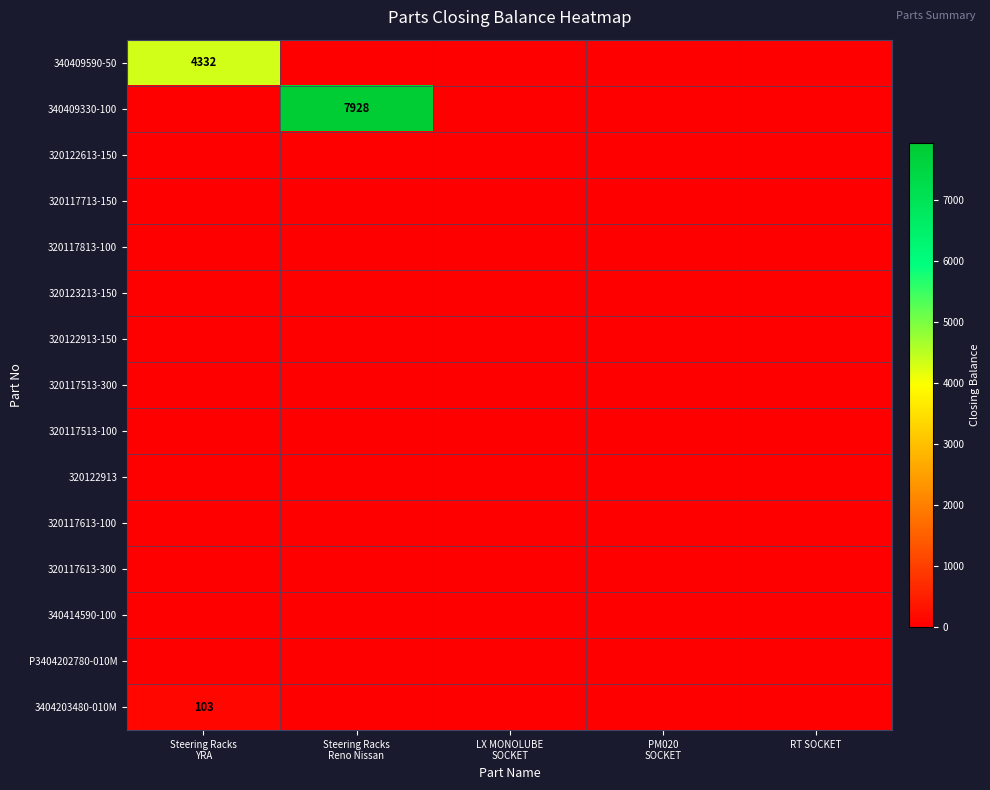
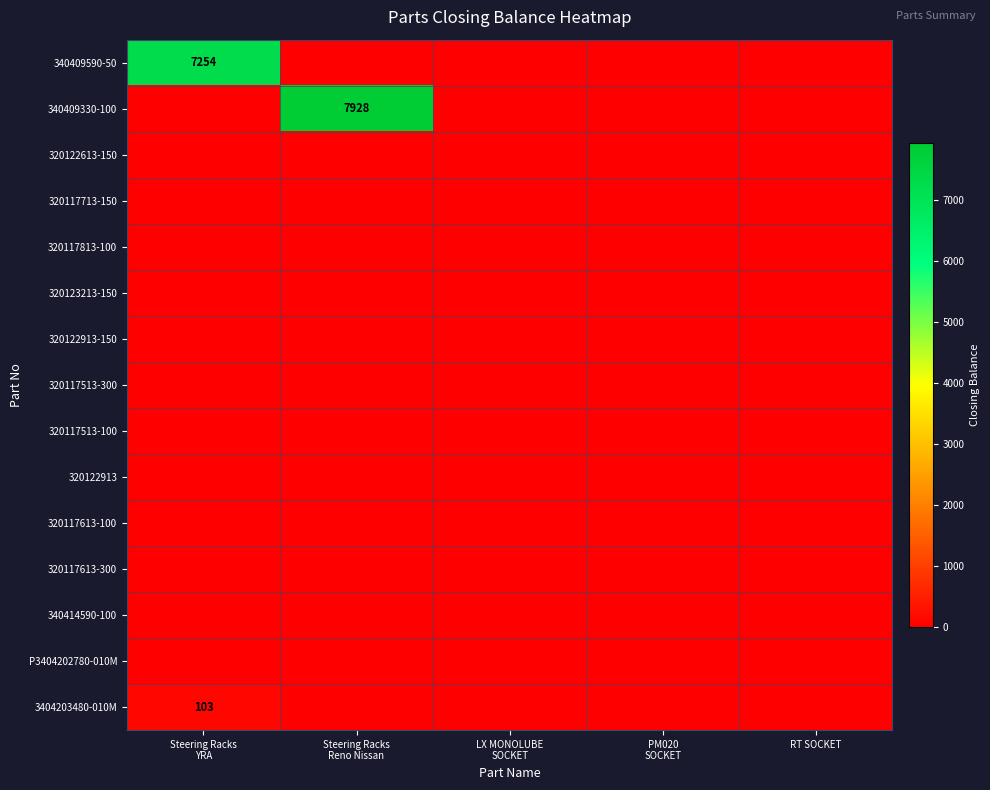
  {
    "340409590-50": {
-     "Steering Racks YRA": 4332
+     "Steering Racks YRA": 7254
    },
    "340409330-100": {
      "Steering Racks Reno Nissan": 7928
    },
    "3404203480-010M": {
      "Steering Racks YRA": 103
    }
  }
